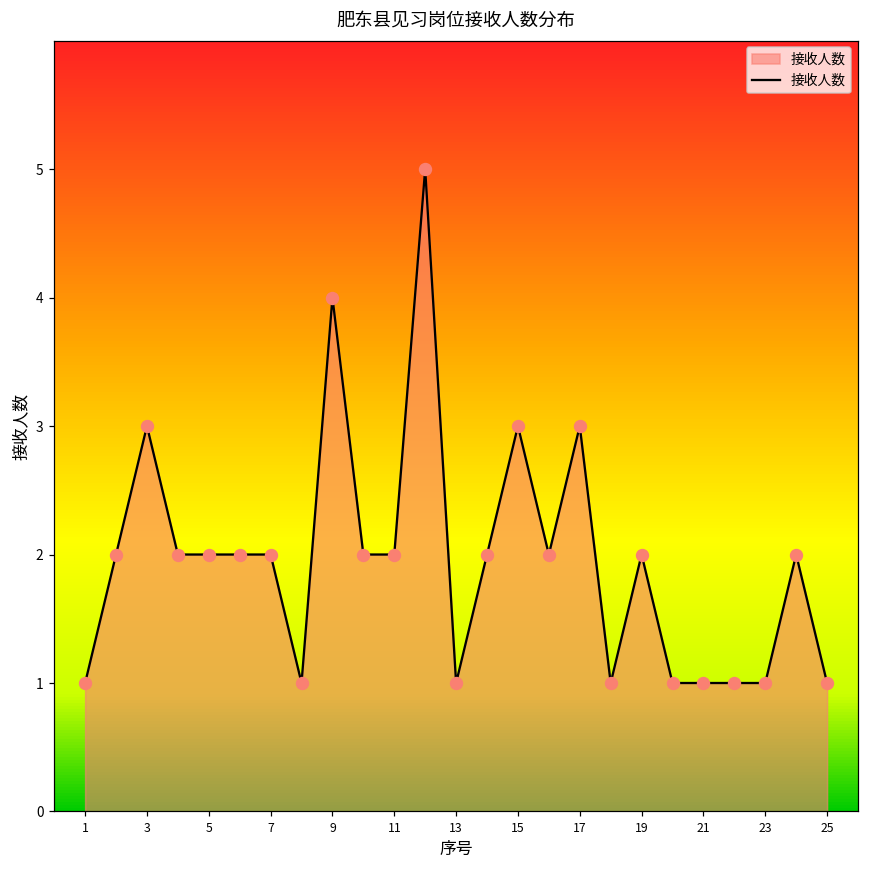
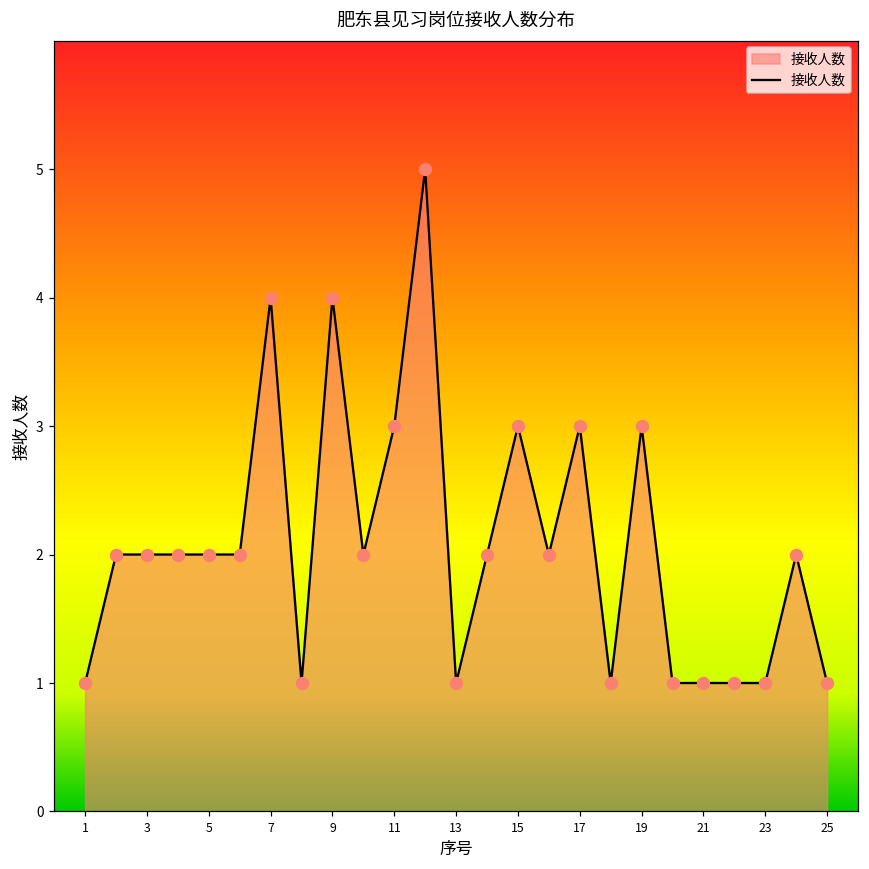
  {
    "1": 1,
-   "3": 3,
+   "3": 2,
    "5": 2,
-   "7": 2,
+   "7": 4,
    "9": 4,
-   "11": 2,
+   "11": 3,
    "13": 1,
    "15": 3,
    "17": 3,
-   "19": 2,
+   "19": 3,
    "21": 1,
    "23": 1,
    "25": 1
  }
